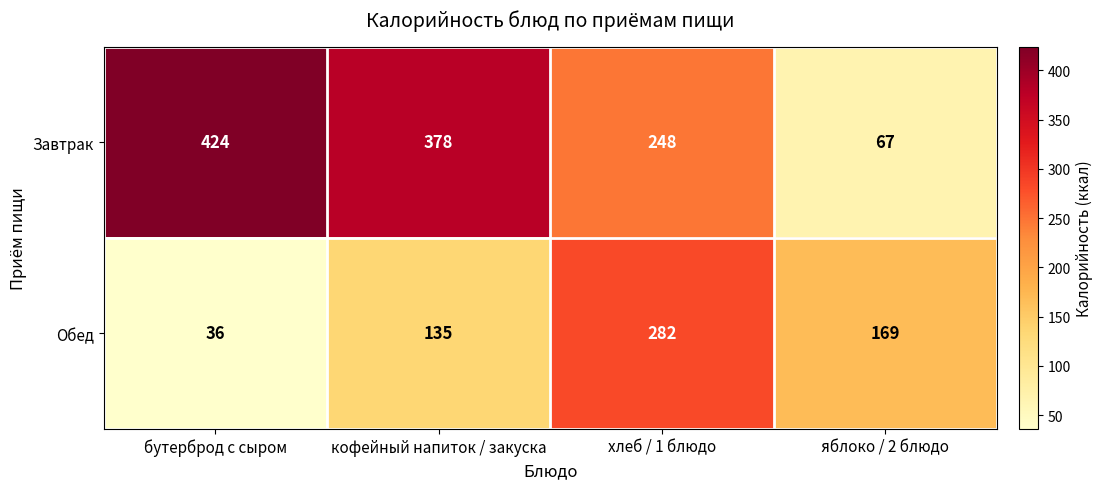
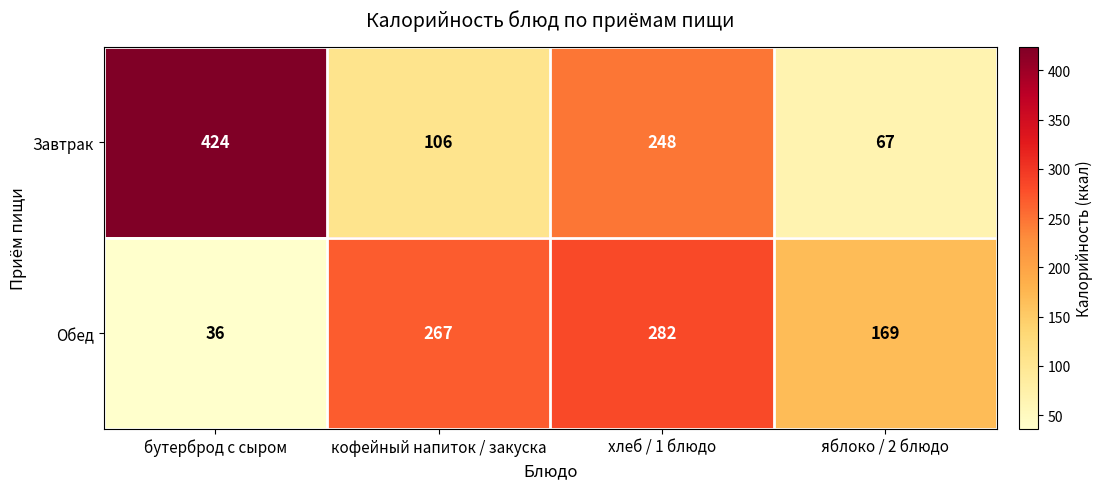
  {
    "Завтрак": {
      "бутерброд с сыром": 424,
-     "кофейный напиток / закуска": 378,
+     "кофейный напиток / закуска": 106,
      "хлеб / 1 блюдо": 248,
      "яблоко / 2 блюдо": 67
    },
    "Обед": {
      "бутерброд с сыром": 36,
-     "кофейный напиток / закуска": 135,
+     "кофейный напиток / закуска": 267,
      "хлеб / 1 блюдо": 282,
      "яблоко / 2 блюдо": 169
    }
  }
